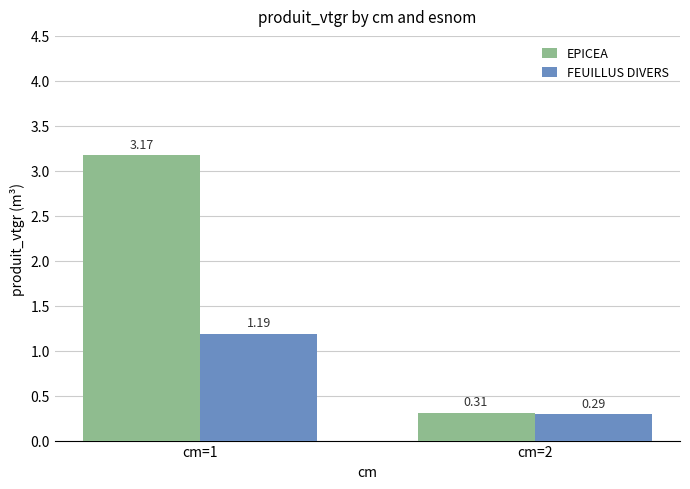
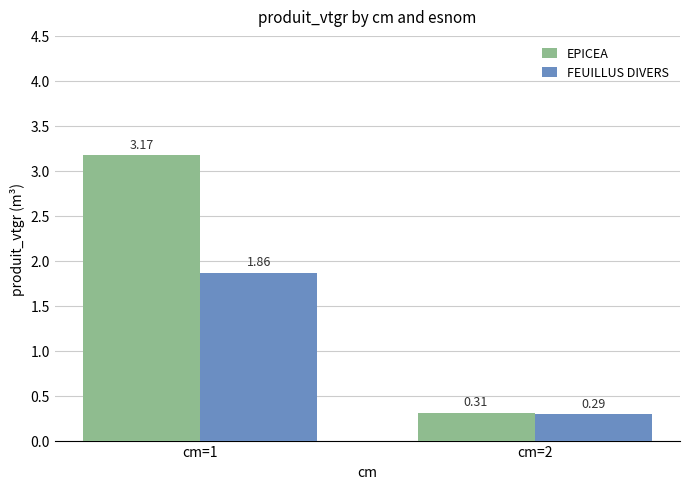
  {
    "EPICEA": {
      "cm=1": 3.17,
      "cm=2": 0.31
    },
    "FEUILLUS DIVERS": {
-     "cm=1": 1.19,
+     "cm=1": 1.86,
      "cm=2": 0.29
    }
  }
